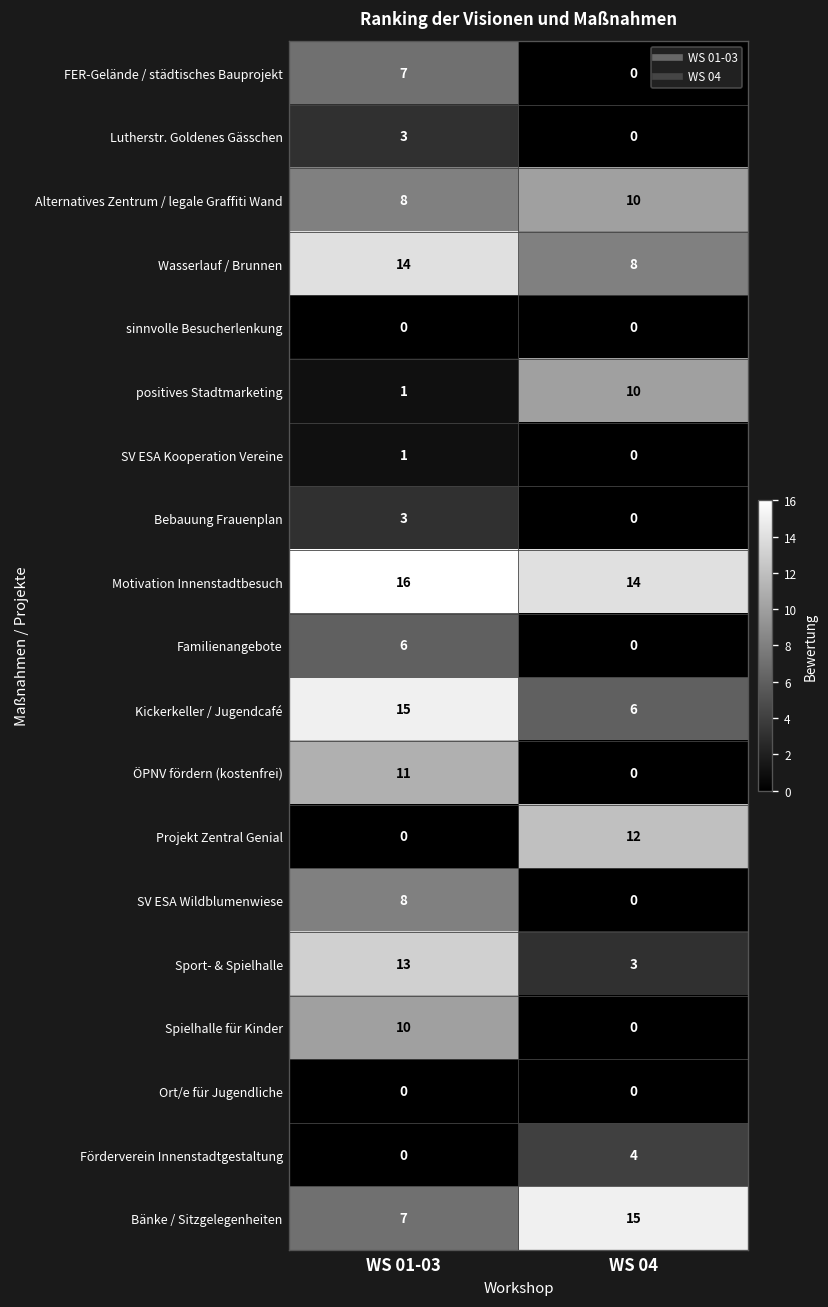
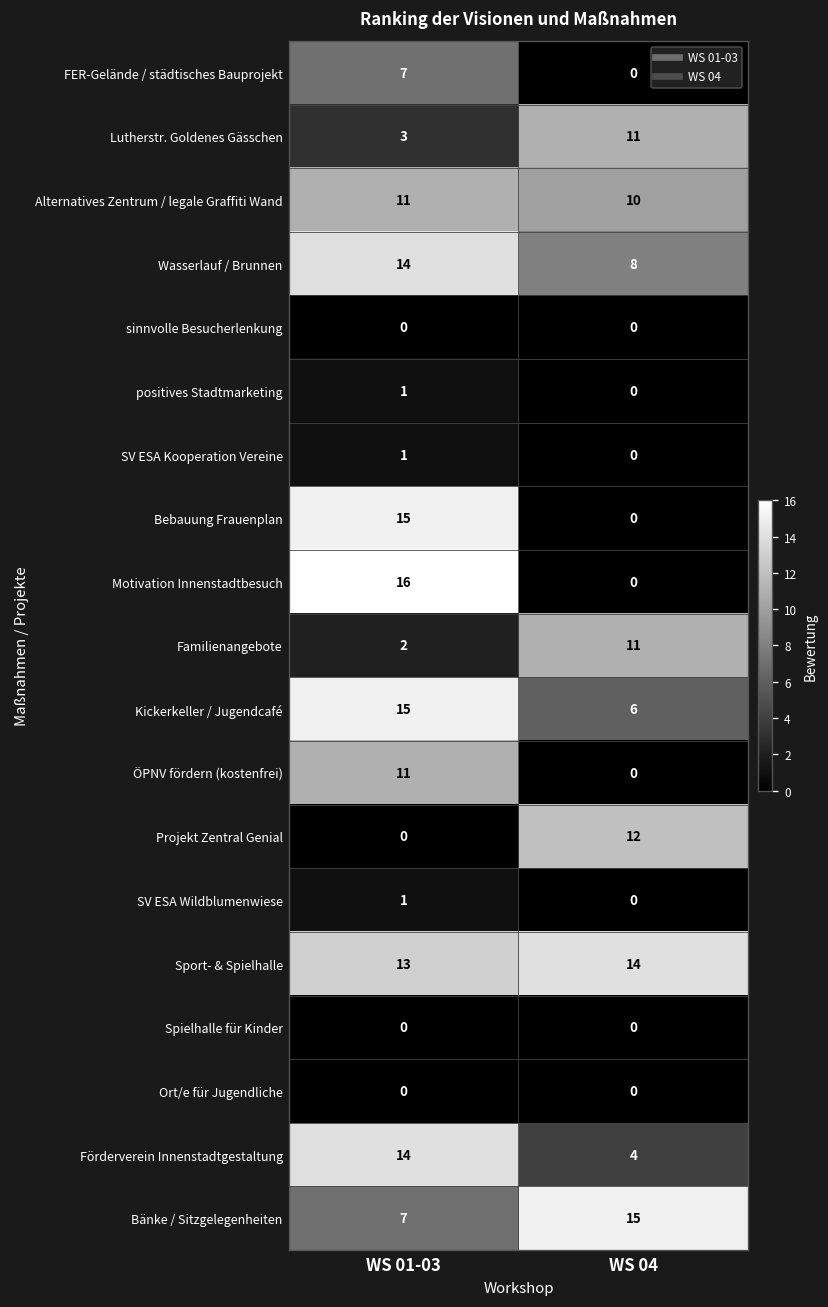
  {
    "FER-Gelände / städtisches Bauprojekt": {
      "WS 01-03": 7,
      "WS 04": 0
    },
    "Lutherstr. Goldenes Gässchen": {
      "WS 01-03": 3,
-     "WS 04": 0
+     "WS 04": 11
    },
    "Alternatives Zentrum / legale Graffiti Wand": {
-     "WS 01-03": 8,
+     "WS 01-03": 11,
      "WS 04": 10
    },
    "Wasserlauf / Brunnen": {
      "WS 01-03": 14,
      "WS 04": 8
    },
    "sinnvolle Besucherlenkung": {
      "WS 01-03": 0,
      "WS 04": 0
    },
    "positives Stadtmarketing": {
      "WS 01-03": 1,
-     "WS 04": 10
+     "WS 04": 0
    },
    "SV ESA Kooperation Vereine": {
      "WS 01-03": 1,
      "WS 04": 0
    },
    "Bebauung Frauenplan": {
-     "WS 01-03": 3,
+     "WS 01-03": 15,
      "WS 04": 0
    },
    "Motivation Innenstadtbesuch": {
      "WS 01-03": 16,
-     "WS 04": 14
+     "WS 04": 0
    },
    "Familienangebote": {
-     "WS 01-03": 6,
-     "WS 04": 0
+     "WS 01-03": 2,
+     "WS 04": 11
    },
    "Kickerkeller / Jugendcafé": {
      "WS 01-03": 15,
      "WS 04": 6
    },
    "ÖPNV fördern (kostenfrei)": {
      "WS 01-03": 11,
      "WS 04": 0
    },
    "Projekt Zentral Genial": {
      "WS 01-03": 0,
      "WS 04": 12
    },
    "SV ESA Wildblumenwiese": {
-     "WS 01-03": 8,
+     "WS 01-03": 1,
      "WS 04": 0
    },
    "Sport- & Spielhalle": {
      "WS 01-03": 13,
-     "WS 04": 3
+     "WS 04": 14
    },
    "Spielhalle für Kinder": {
-     "WS 01-03": 10,
+     "WS 01-03": 0,
      "WS 04": 0
    },
    "Ort/e für Jugendliche": {
      "WS 01-03": 0,
      "WS 04": 0
    },
    "Förderverein Innenstadtgestaltung": {
-     "WS 01-03": 0,
+     "WS 01-03": 14,
      "WS 04": 4
    },
    "Bänke / Sitzgelegenheiten": {
      "WS 01-03": 7,
      "WS 04": 15
    }
  }
